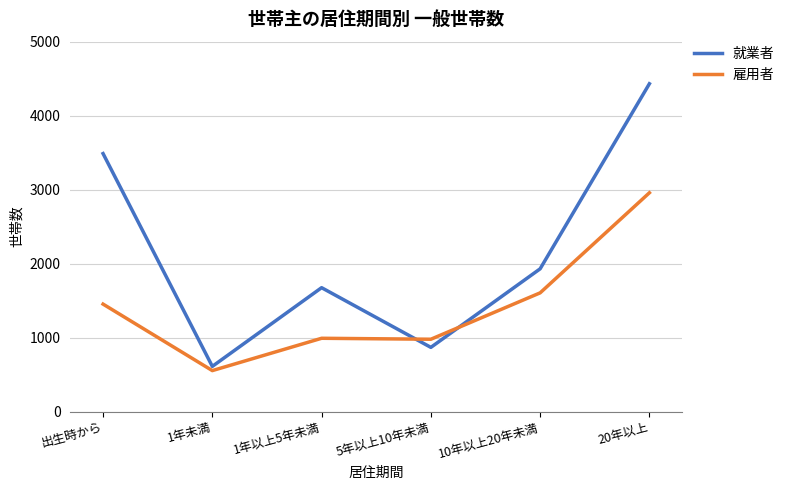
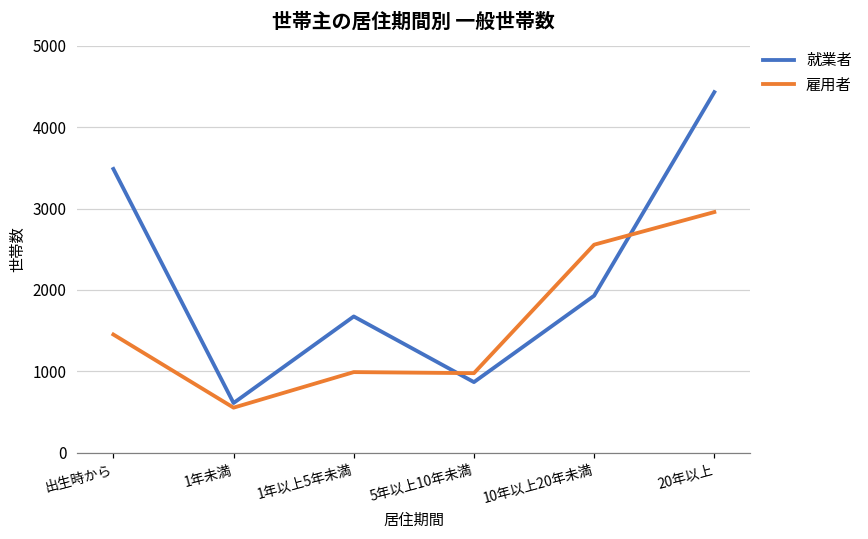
  {
    "就業者": {
      "出生時から": 3500,
      "1年未満": 600,
      "1年以上5年未満": 1700,
      "5年以上10年未満": 900,
      "10年以上20年未満": 1900,
      "20年以上": 4400
    },
    "雇用者": {
      "出生時から": 1500,
      "1年未満": 600,
      "1年以上5年未満": 1000,
      "5年以上10年未満": 1000,
-     "10年以上20年未満": 1600,
+     "10年以上20年未満": 2600,
      "20年以上": 3000
    }
  }
